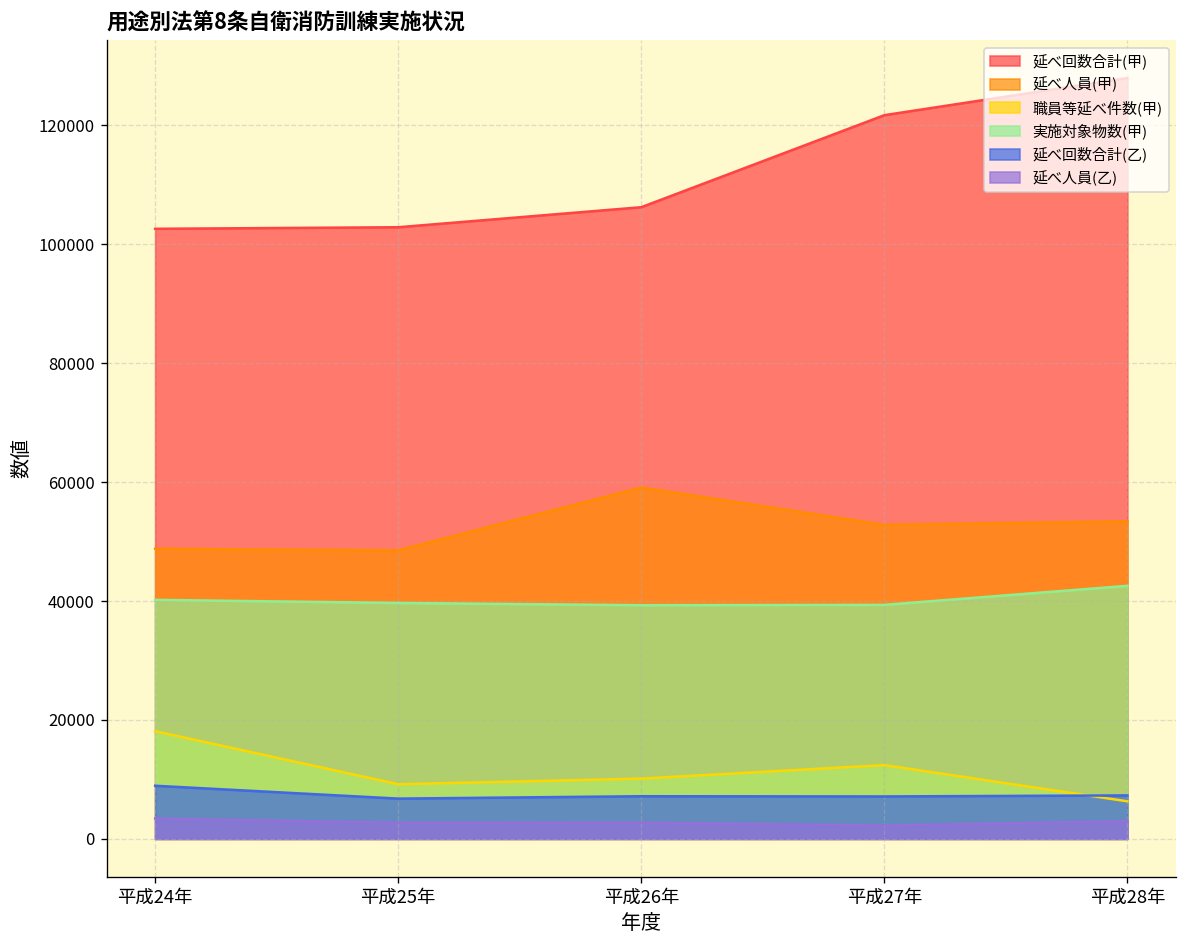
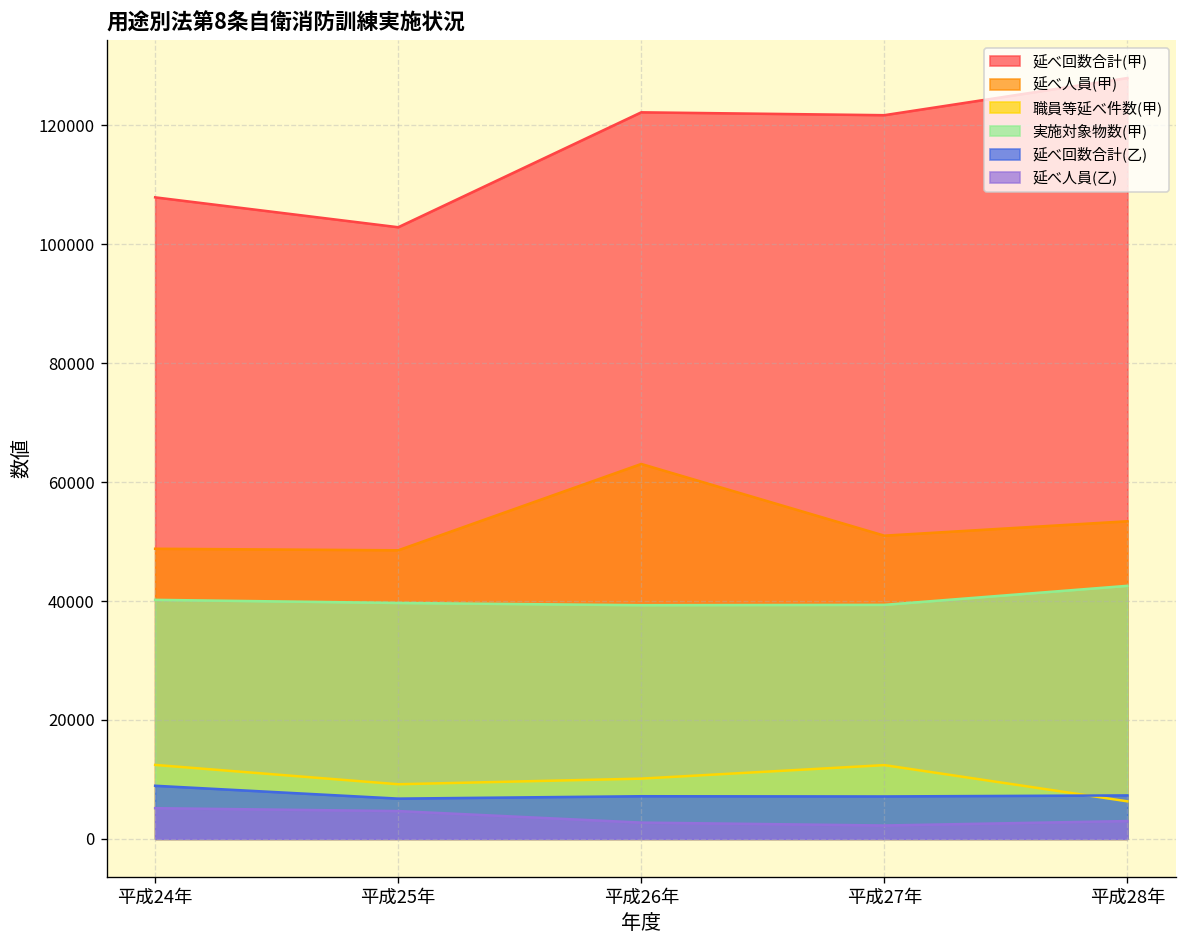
  {
    "延べ回数合計(甲)": {
-     "平成24年": 103000,
+     "平成24年": 108000,
      "平成25年": 103000,
-     "平成26年": 106000,
+     "平成26年": 122000,
      "平成27年": 122000
    },
    "延べ人員(甲)": {
      "平成24年": 49000,
      "平成25年": 49000,
-     "平成26年": 59000,
-     "平成27年": 53000,
+     "平成26年": 63000,
+     "平成27年": 51000,
      "平成28年": 53000
    },
    "職員等延べ件数(甲)": {
-     "平成24年": 18000,
+     "平成24年": 12000,
      "平成25年": 9000,
      "平成26年": 10000,
      "平成27年": 12000,
      "平成28年": 6000
    },
    "実施対象物数(甲)": {
      "平成24年": 40000,
      "平成25年": 40000,
      "平成26年": 39000,
      "平成27年": 39000,
      "平成28年": 43000
    },
    "延べ回数合計(乙)": {
      "平成24年": 9000,
      "平成25年": 7000,
      "平成26年": 7000,
      "平成27年": 7000,
      "平成28年": 7000
    },
    "延べ人員(乙)": {
-     "平成24年": 3000,
-     "平成25年": 3000,
+     "平成24年": 5000,
+     "平成25年": 5000,
      "平成26年": 3000,
      "平成27年": 2000,
      "平成28年": 3000
    }
  }
